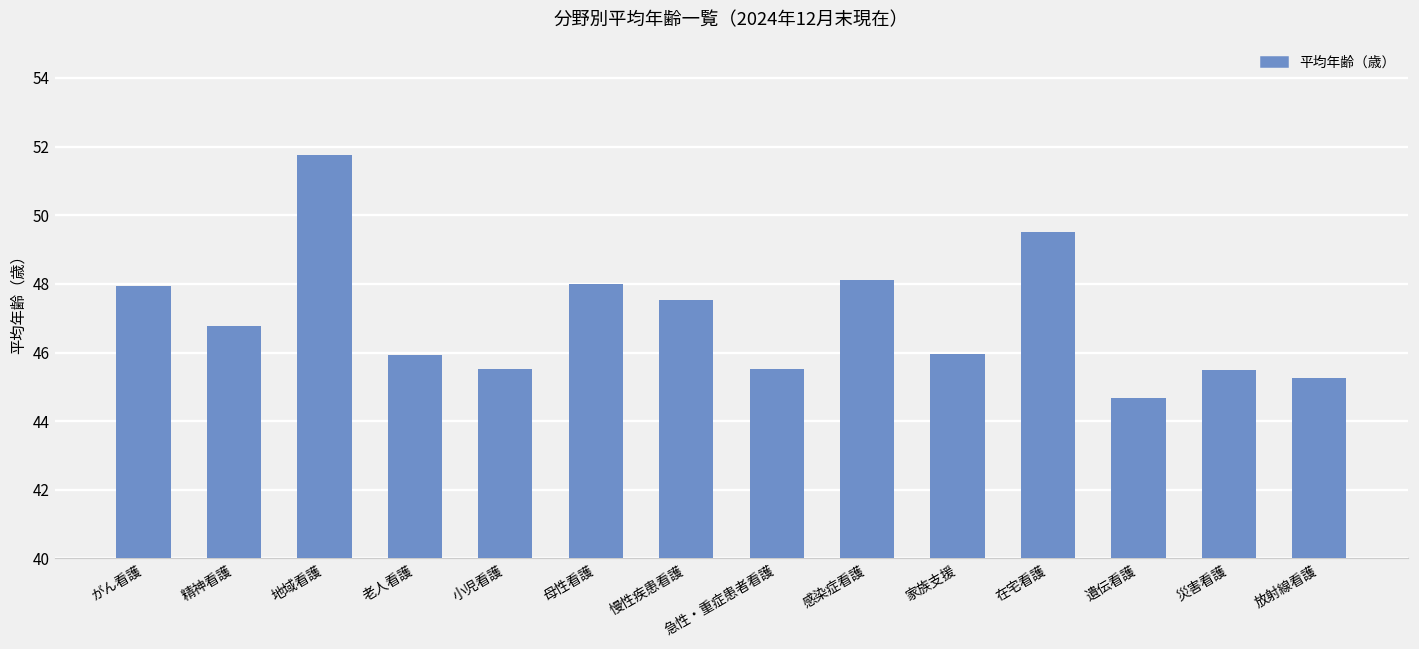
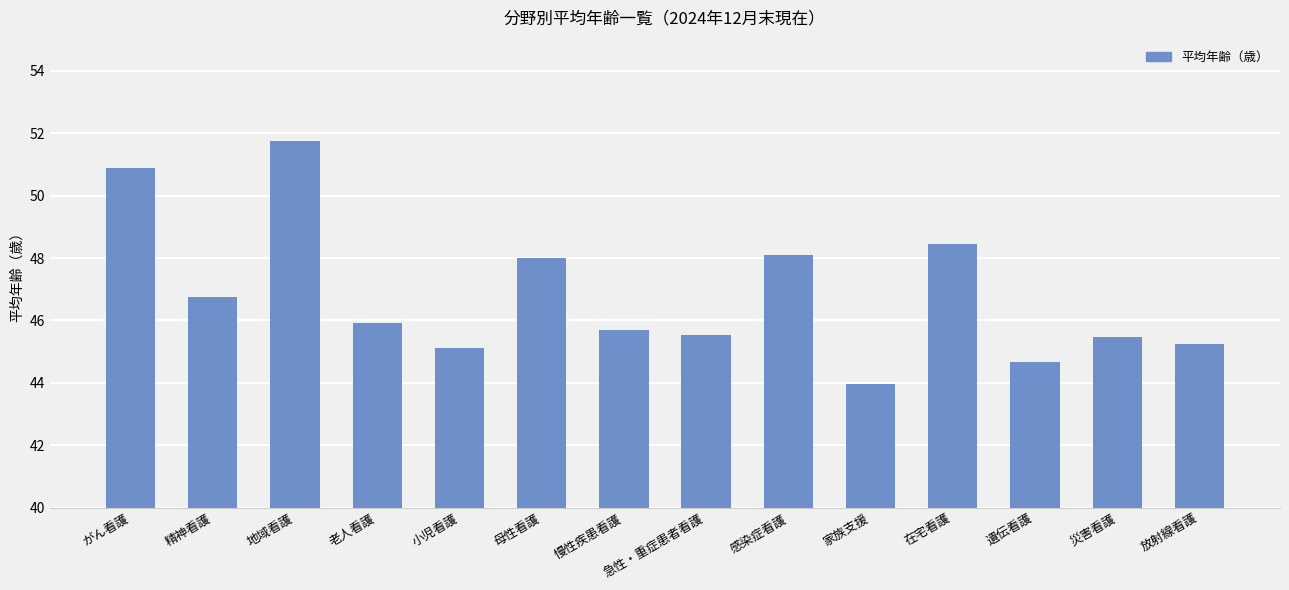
  {
-   "がん看護": 47.9,
+   "がん看護": 50.9,
    "精神看護": 46.8,
    "地域看護": 51.8,
    "老人看護": 45.9,
-   "小児看護": 45.5,
+   "小児看護": 45.1,
    "母性看護": 48.0,
-   "慢性疾患看護": 47.5,
+   "慢性疾患看護": 45.7,
    "急性・重症患者看護": 45.5,
    "感染症看護": 48.1,
-   "家族支援": 45.9,
-   "在宅看護": 49.5,
+   "家族支援": 44.0,
+   "在宅看護": 48.5,
    "遺伝看護": 44.7,
    "災害看護": 45.5,
    "放射線看護": 45.3
  }
